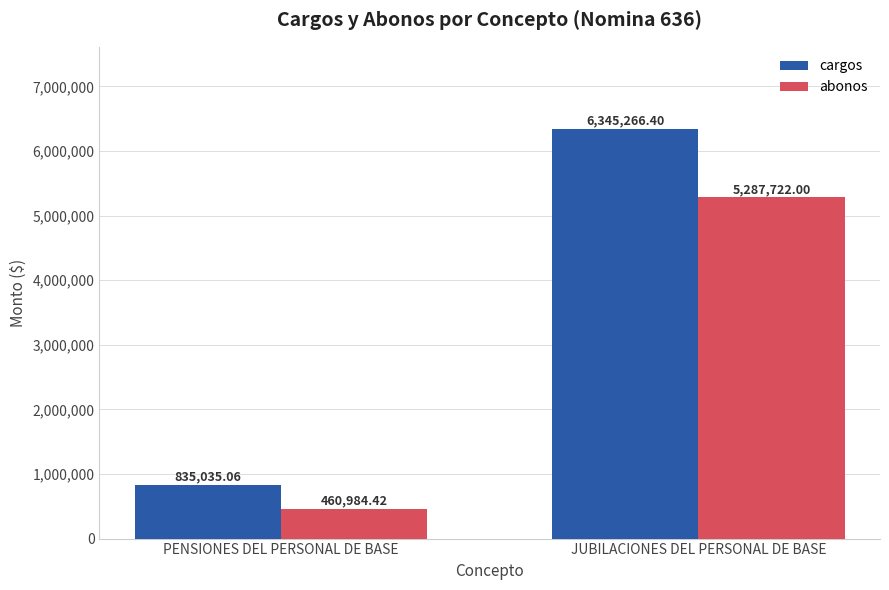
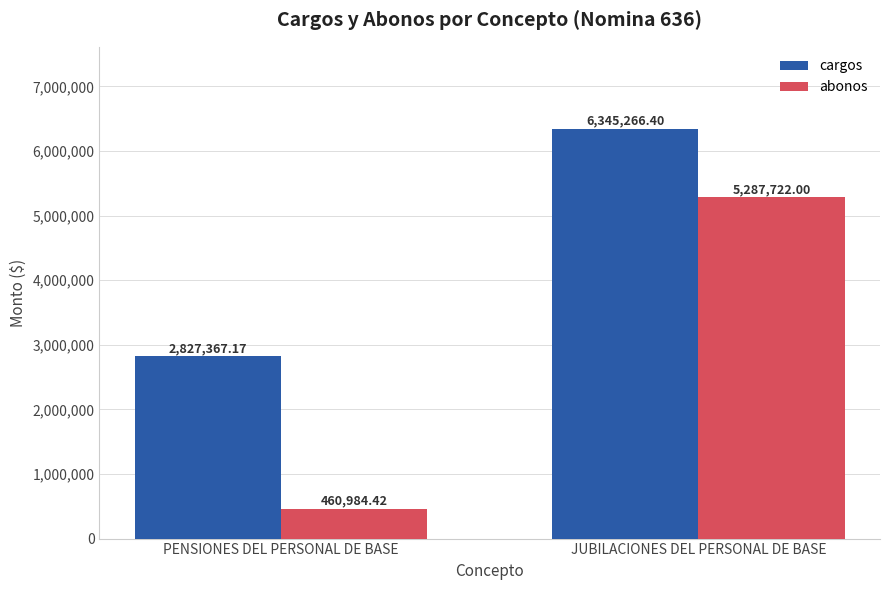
  {
    "cargos": {
-     "PENSIONES DEL PERSONAL DE BASE": "835,035.06",
+     "PENSIONES DEL PERSONAL DE BASE": "2,827,367.17",
      "JUBILACIONES DEL PERSONAL DE BASE": "6,345,266.40"
    },
    "abonos": {
      "PENSIONES DEL PERSONAL DE BASE": "460,984.42",
      "JUBILACIONES DEL PERSONAL DE BASE": "5,287,722.00"
    }
  }
